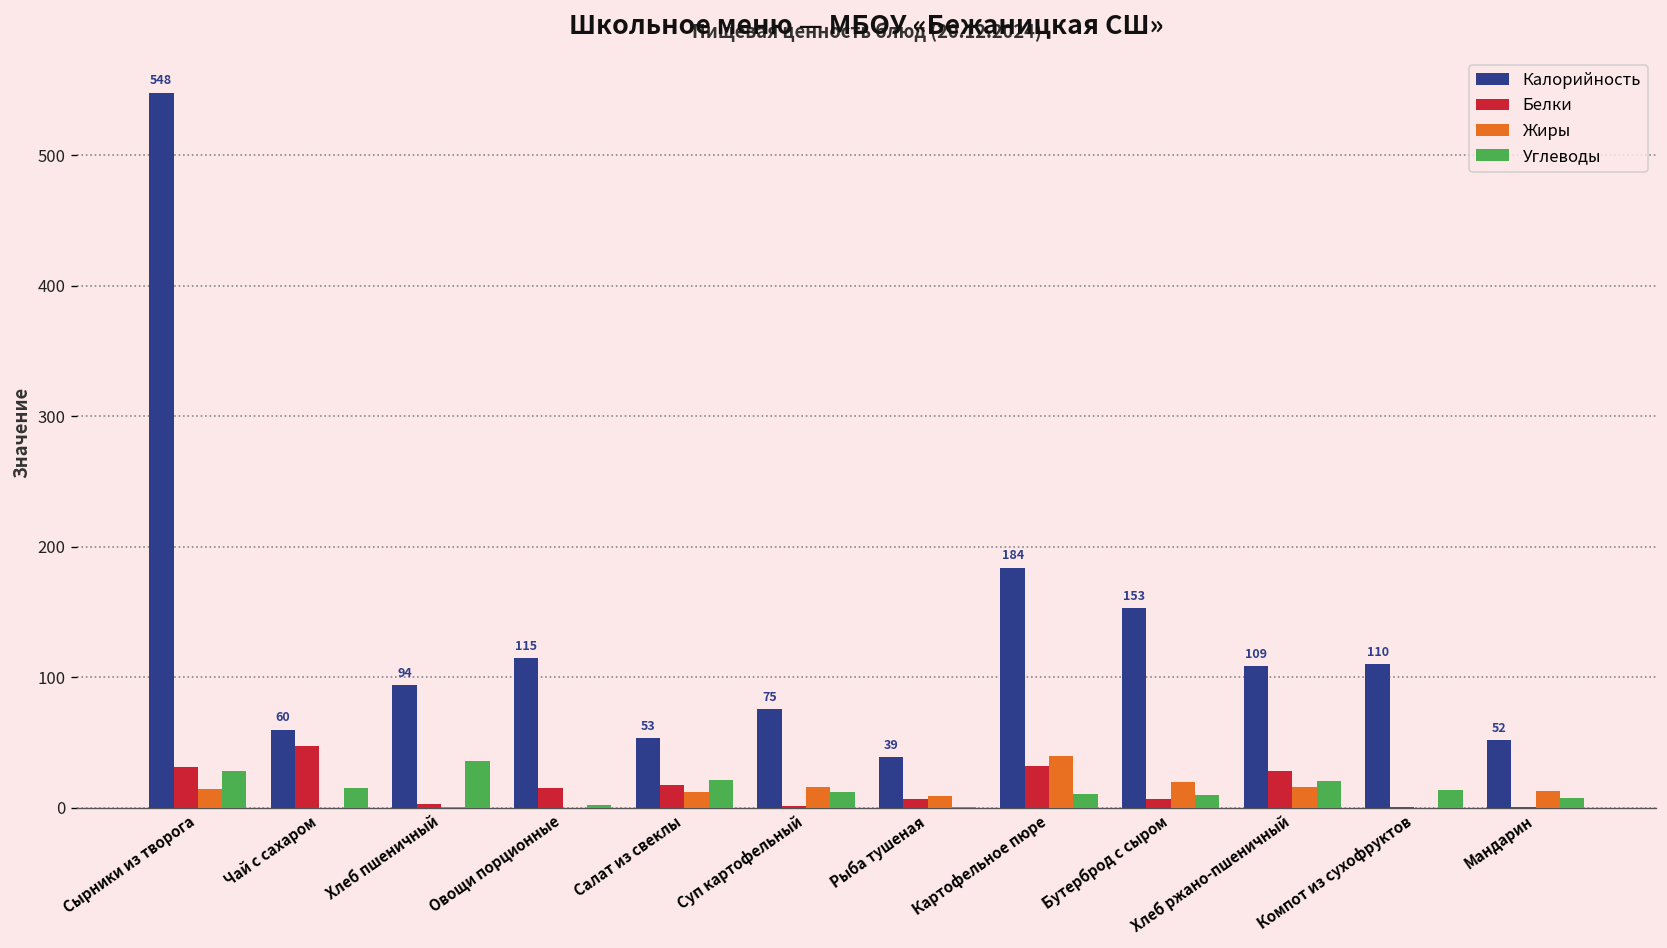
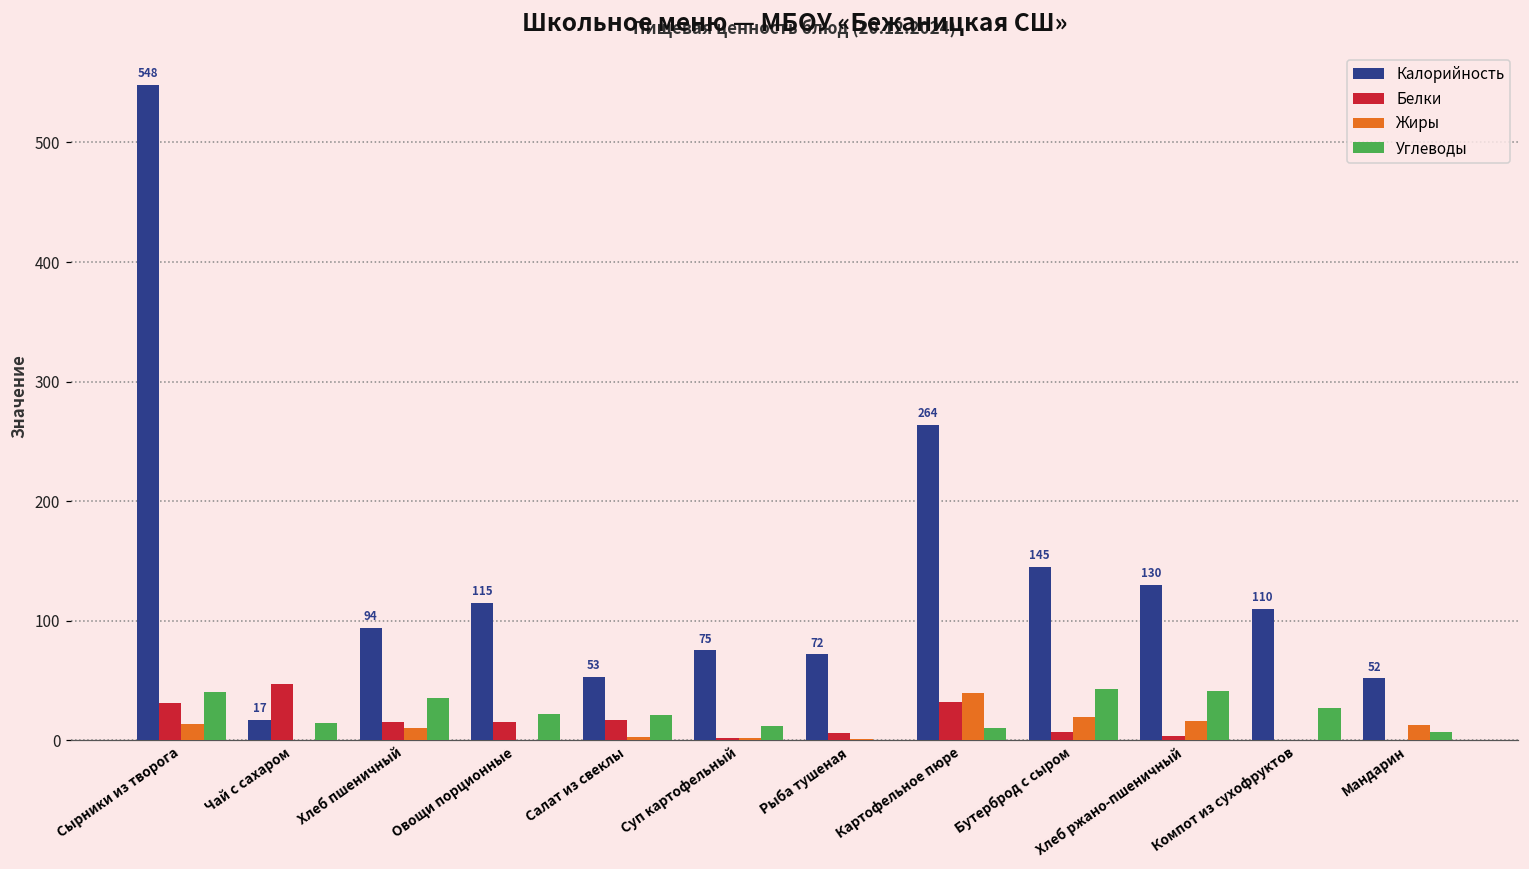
  {
    "Калорийность": {
      "Сырники из творога": 548,
-     "Чай с сахаром": 60,
+     "Чай с сахаром": 17,
      "Хлеб пшеничный": 94,
      "Овощи порционные": 115,
      "Салат из свеклы": 53,
      "Суп картофельный": 75,
-     "Рыба тушеная": 39,
-     "Картофельное пюре": 184,
-     "Бутерброд с сыром": 153,
-     "Хлеб ржано-пшеничный": 109,
+     "Рыба тушеная": 72,
+     "Картофельное пюре": 264,
+     "Бутерброд с сыром": 145,
+     "Хлеб ржано-пшеничный": 130,
      "Компот из сухофруктов": 110,
      "Мандарин": 52
    },
    "Белки": {
      "Сырники из творога": 31,
      "Чай с сахаром": 48,
-     "Хлеб пшеничный": 3,
+     "Хлеб пшеничный": 15,
      "Овощи порционные": 16,
      "Салат из свеклы": 17,
      "Рыба тушеная": 7,
      "Картофельное пюре": 32,
      "Бутерброд с сыром": 7,
-     "Хлеб ржано-пшеничный": 28
+     "Хлеб ржано-пшеничный": 4
    },
    "Жиры": {
      "Сырники из творога": 14,
      "Чай с сахаром": 0,
-     "Хлеб пшеничный": 0,
-     "Салат из свеклы": 12,
-     "Суп картофельный": 16,
-     "Рыба тушеная": 9,
+     "Хлеб пшеничный": 10,
+     "Салат из свеклы": 3,
+     "Суп картофельный": 2,
+     "Рыба тушеная": 1,
      "Картофельное пюре": 40,
      "Бутерброд с сыром": 20,
      "Хлеб ржано-пшеничный": 16,
      "Компот из сухофруктов": 0,
      "Мандарин": 13
    },
    "Углеводы": {
-     "Сырники из творога": 28,
+     "Сырники из творога": 40,
      "Чай с сахаром": 15,
      "Хлеб пшеничный": 36,
-     "Овощи порционные": 2,
+     "Овощи порционные": 23,
      "Салат из свеклы": 21,
      "Суп картофельный": 12,
      "Картофельное пюре": 10,
-     "Бутерброд с сыром": 10,
-     "Хлеб ржано-пшеничный": 20,
-     "Компот из сухофруктов": 14,
+     "Бутерброд с сыром": 43,
+     "Хлеб ржано-пшеничный": 41,
+     "Компот из сухофруктов": 27,
      "Мандарин": 8
    }
  }
